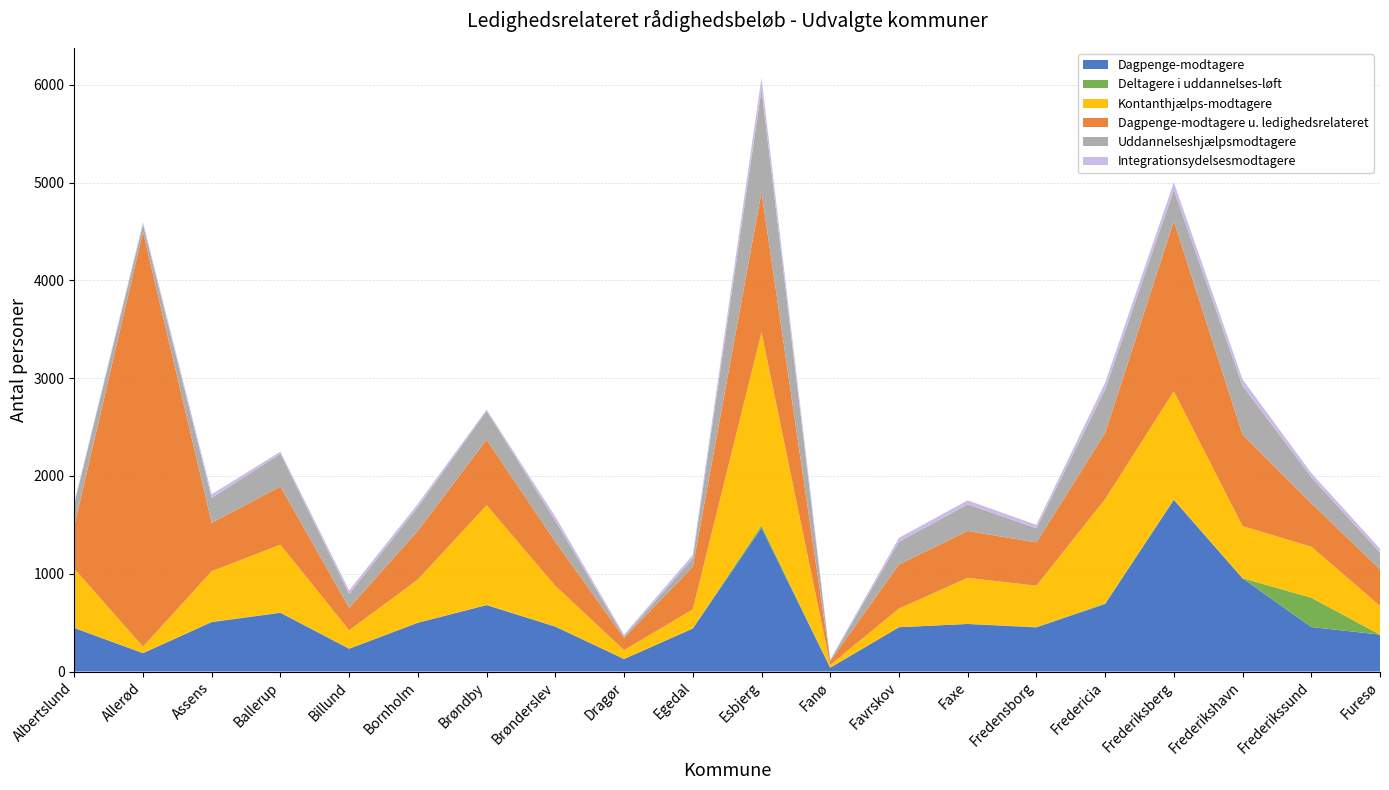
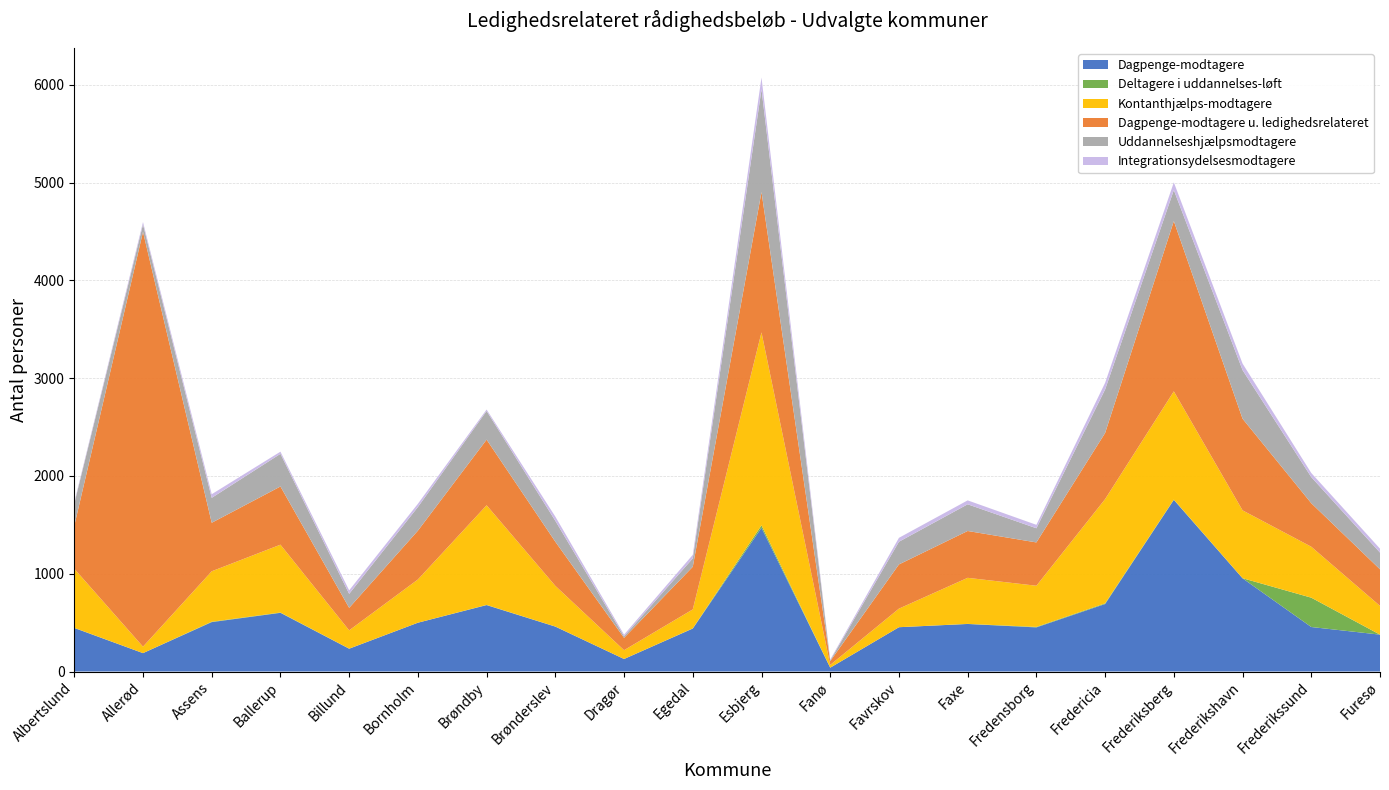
  {
    "Dagpenge-modtagere": {
      "Frederikssund": 500
    },
    "Deltagere i uddannelses-løft": {
      "Frederikssund": 300
    },
    "Kontanthjælps-modtagere": {
      "Albertslund": 600,
      "Allerød": 100,
      "Assens": 500,
      "Ballerup": 700,
      "Billund": 200,
      "Bornholm": 400,
      "Brøndby": 1000,
      "Brønderslev": 400,
      "Dragør": 100,
      "Egedal": 200,
      "Esbjerg": 2000,
      "Fanø": 0,
      "Favrskov": 200,
      "Faxe": 500,
      "Fredensborg": 400,
      "Fredericia": 1100,
      "Frederiksberg": 1100,
-     "Frederikshavn": 500,
+     "Frederikshavn": 700,
      "Frederikssund": 500,
      "Furesø": 300
    },
    "Dagpenge-modtagere u. ledighedsrelateret": {
      "Albertslund": 400,
      "Allerød": 4200,
      "Assens": 500,
      "Ballerup": 600,
      "Billund": 200,
      "Bornholm": 500,
      "Brøndby": 700,
      "Brønderslev": 500,
      "Egedal": 400,
      "Esbjerg": 1400,
      "Favrskov": 500,
      "Faxe": 500,
      "Fredensborg": 400,
      "Fredericia": 700,
      "Frederiksberg": 1700,
      "Frederikshavn": 900,
      "Frederikssund": 400,
      "Furesø": 400
    },
    "Uddannelseshjælpsmodtagere": {
      "Assens": 300,
      "Billund": 100,
      "Bornholm": 200,
      "Brønderslev": 200,
      "Egedal": 100,
      "Esbjerg": 1100,
      "Favrskov": 200,
      "Faxe": 300,
      "Fredensborg": 100,
      "Fredericia": 400,
      "Frederiksberg": 300,
      "Frederikshavn": 500,
      "Frederikssund": 300,
      "Furesø": 200
    },
    "Integrationsydelsesmodtagere": {
      "Assens": 0,
      "Billund": 0,
      "Bornholm": 0,
      "Brønderslev": 0,
      "Egedal": 0,
      "Esbjerg": 100,
      "Favrskov": 0,
      "Faxe": 0,
      "Fredensborg": 0,
      "Fredericia": 100,
      "Frederiksberg": 100,
      "Frederikshavn": 100,
      "Frederikssund": 0,
      "Furesø": 0
    }
  }
